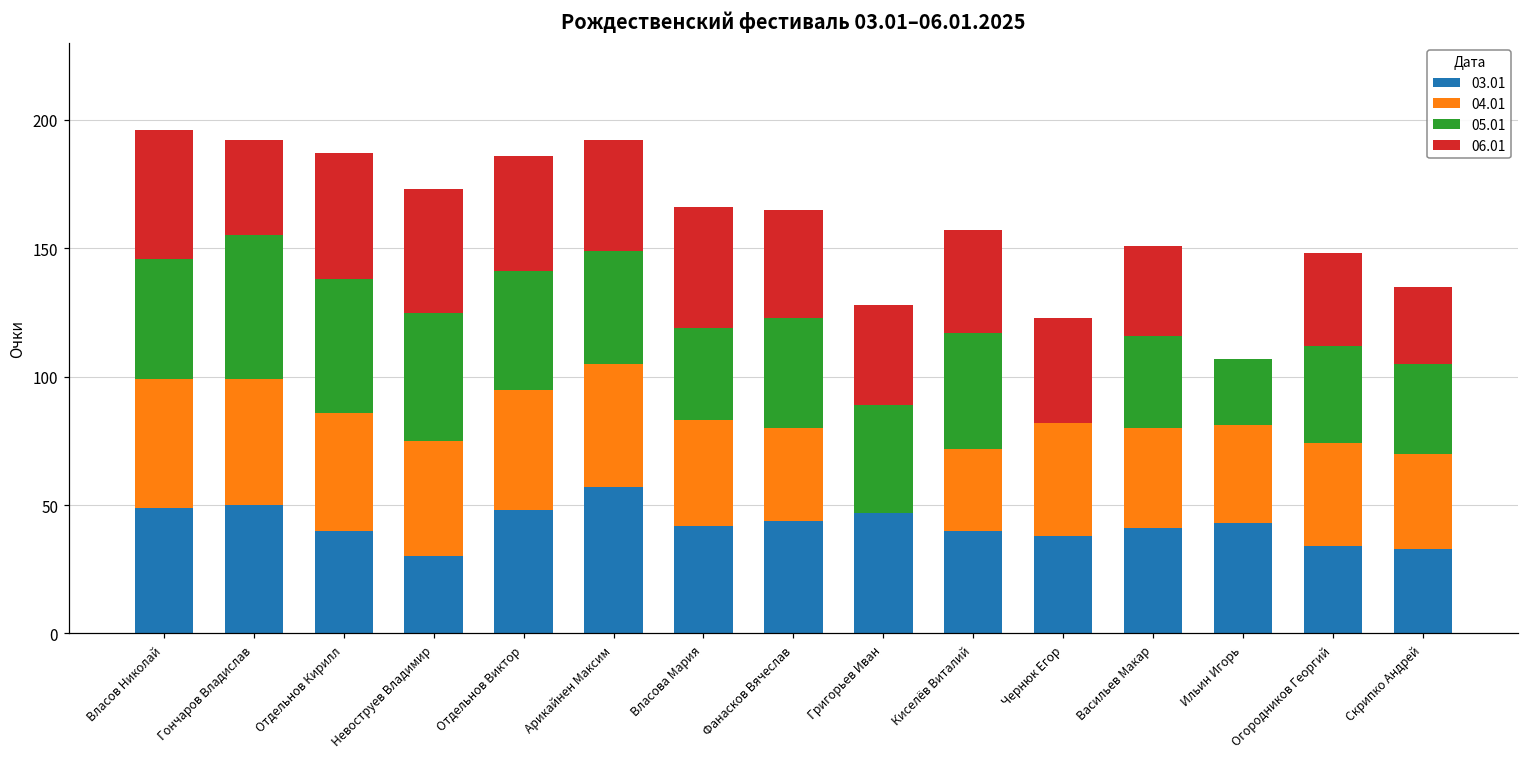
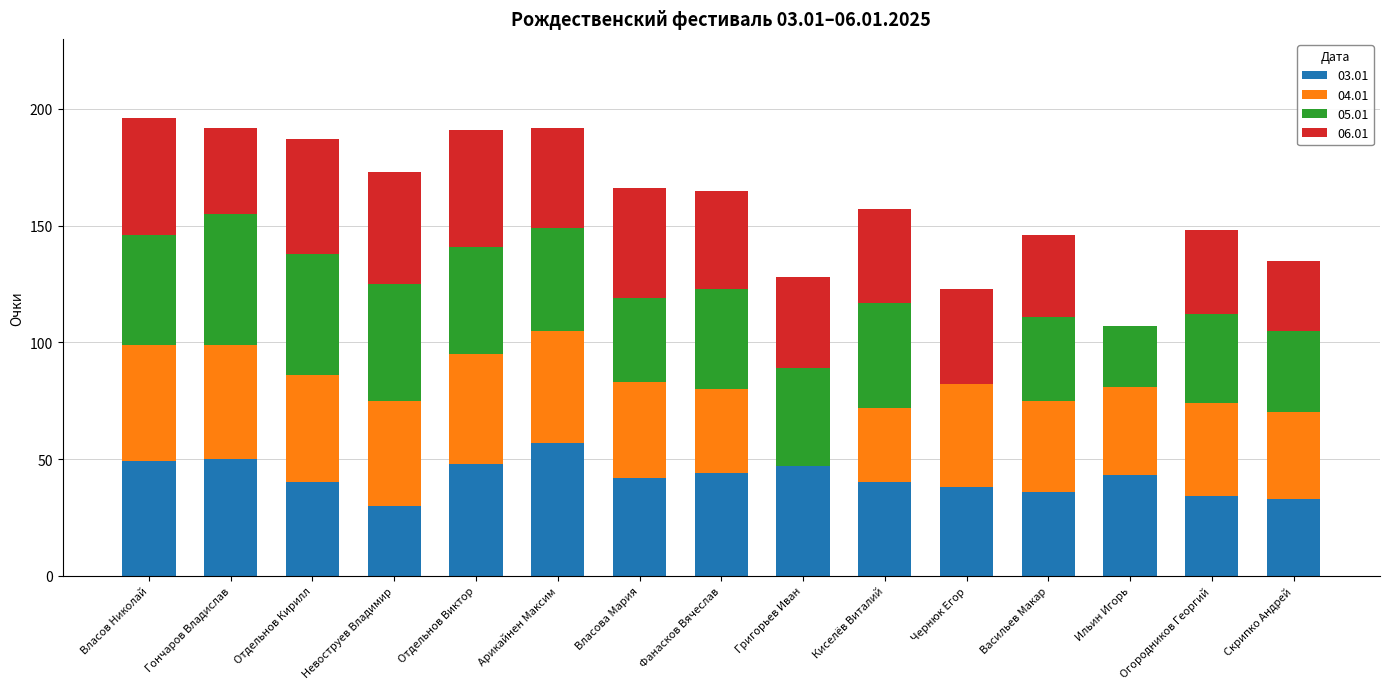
  {
    "03.01": {
      "Власов Николай": 49,
      "Гончаров Владислав": 50,
      "Отдельнов Кирилл": 40,
      "Невоструев Владимир": 30,
      "Отдельнов Виктор": 48,
      "Арикайнен Максим": 57,
      "Власова Мария": 42,
      "Фанасков Вячеслав": 44,
      "Григорьев Иван": 47,
      "Киселёв Виталий": 40,
      "Чернюк Егор": 38,
-     "Васильев Макар": 41,
+     "Васильев Макар": 36,
      "Ильин Игорь": 43,
      "Огородников Георгий": 34,
      "Скрипко Андрей": 33
    },
    "04.01": {
      "Власов Николай": 50,
      "Гончаров Владислав": 49,
      "Отдельнов Кирилл": 46,
      "Невоструев Владимир": 45,
      "Отдельнов Виктор": 47,
      "Арикайнен Максим": 48,
      "Власова Мария": 41,
      "Фанасков Вячеслав": 36,
      "Григорьев Иван": 0,
      "Киселёв Виталий": 32,
      "Чернюк Егор": 44,
      "Васильев Макар": 39,
      "Ильин Игорь": 38,
      "Огородников Георгий": 40,
      "Скрипко Андрей": 37
    },
    "05.01": {
      "Власов Николай": 47,
      "Гончаров Владислав": 56,
      "Отдельнов Кирилл": 52,
      "Невоструев Владимир": 50,
      "Отдельнов Виктор": 46,
      "Арикайнен Максим": 44,
      "Власова Мария": 36,
      "Фанасков Вячеслав": 43,
      "Григорьев Иван": 42,
      "Киселёв Виталий": 45,
      "Чернюк Егор": 0,
      "Васильев Макар": 36,
      "Ильин Игорь": 26,
      "Огородников Георгий": 38,
      "Скрипко Андрей": 35
    },
    "06.01": {
      "Власов Николай": 50,
      "Гончаров Владислав": 37,
      "Отдельнов Кирилл": 49,
      "Невоструев Владимир": 48,
-     "Отдельнов Виктор": 45,
+     "Отдельнов Виктор": 50,
      "Арикайнен Максим": 43,
      "Власова Мария": 47,
      "Фанасков Вячеслав": 42,
      "Григорьев Иван": 39,
      "Киселёв Виталий": 40,
      "Чернюк Егор": 41,
      "Васильев Макар": 35,
      "Ильин Игорь": 0,
      "Огородников Георгий": 36,
      "Скрипко Андрей": 30
    }
  }
